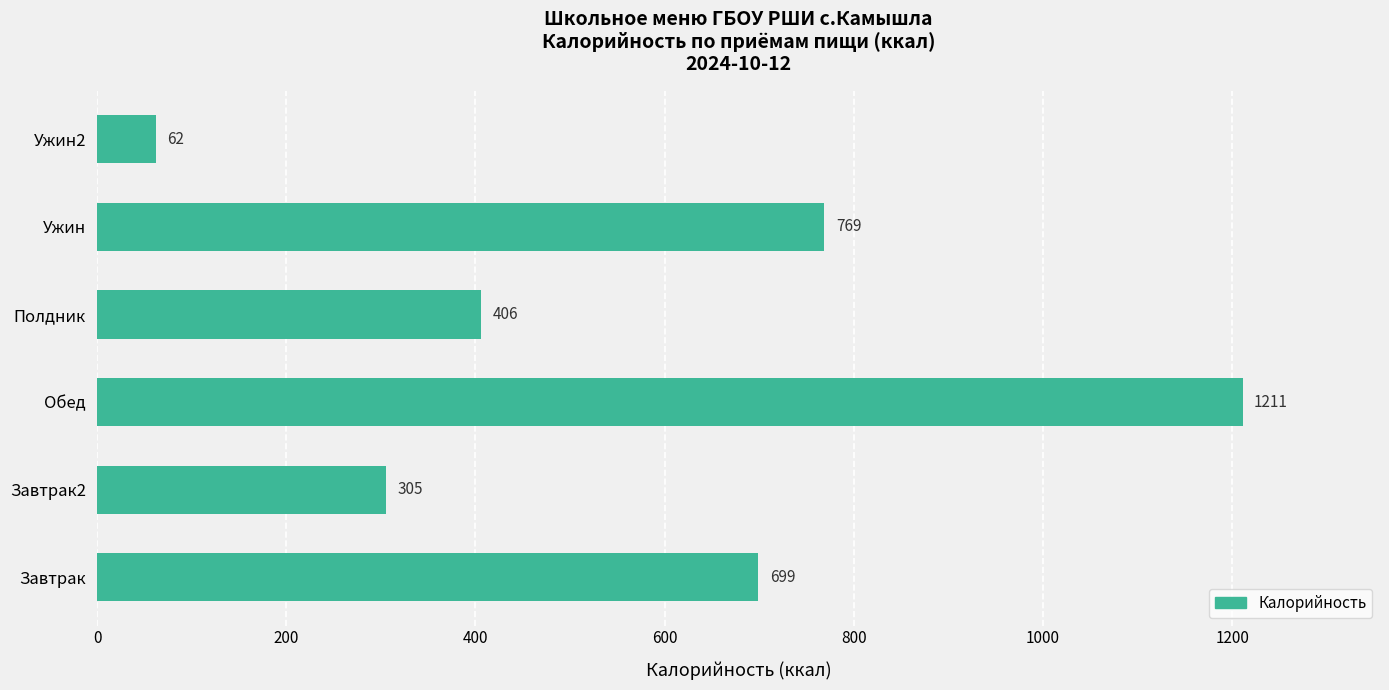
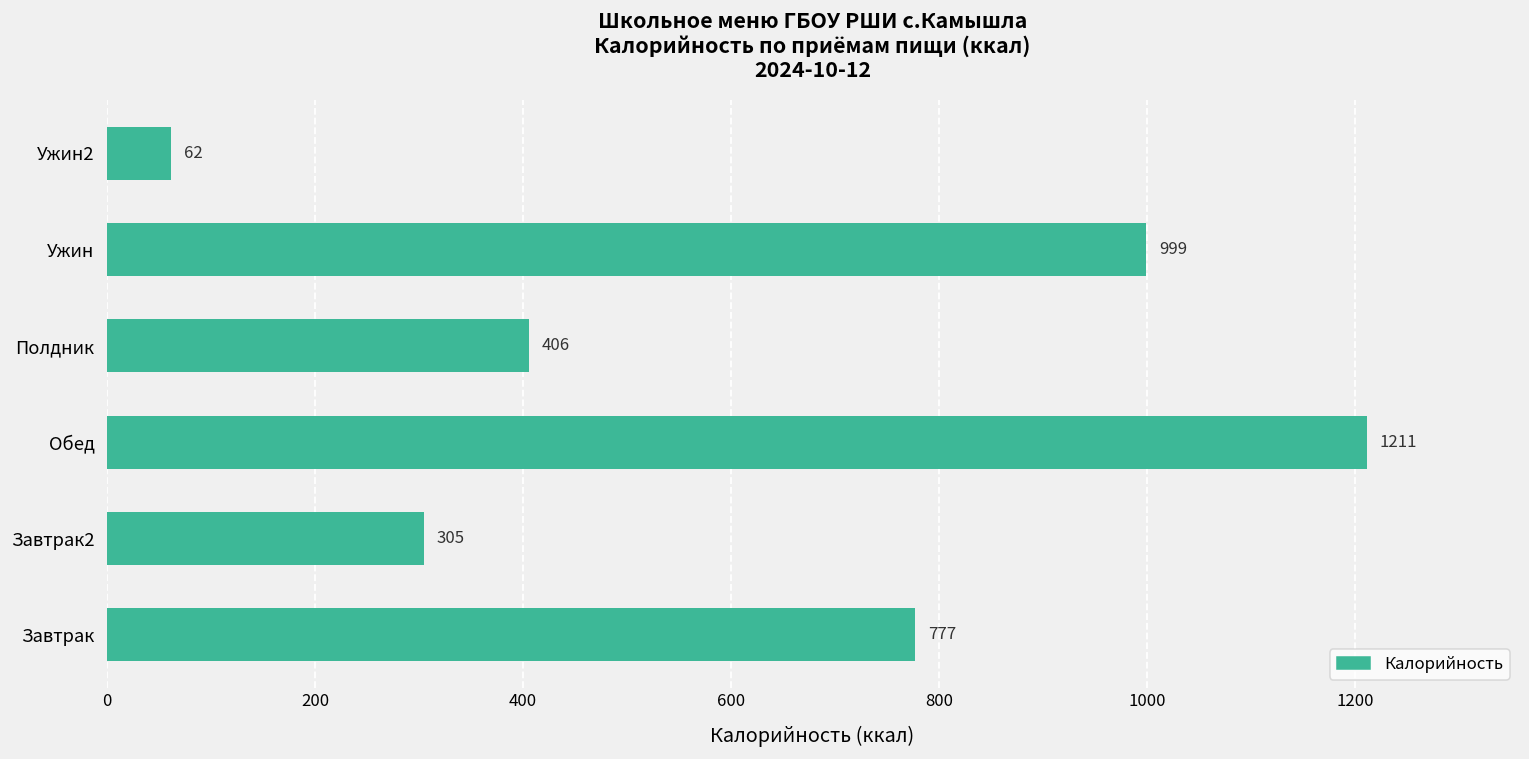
  {
    "Ужин2": 62,
-   "Ужин": 769,
+   "Ужин": 999,
    "Полдник": 406,
    "Обед": 1211,
    "Завтрак2": 305,
-   "Завтрак": 699
+   "Завтрак": 777
  }
